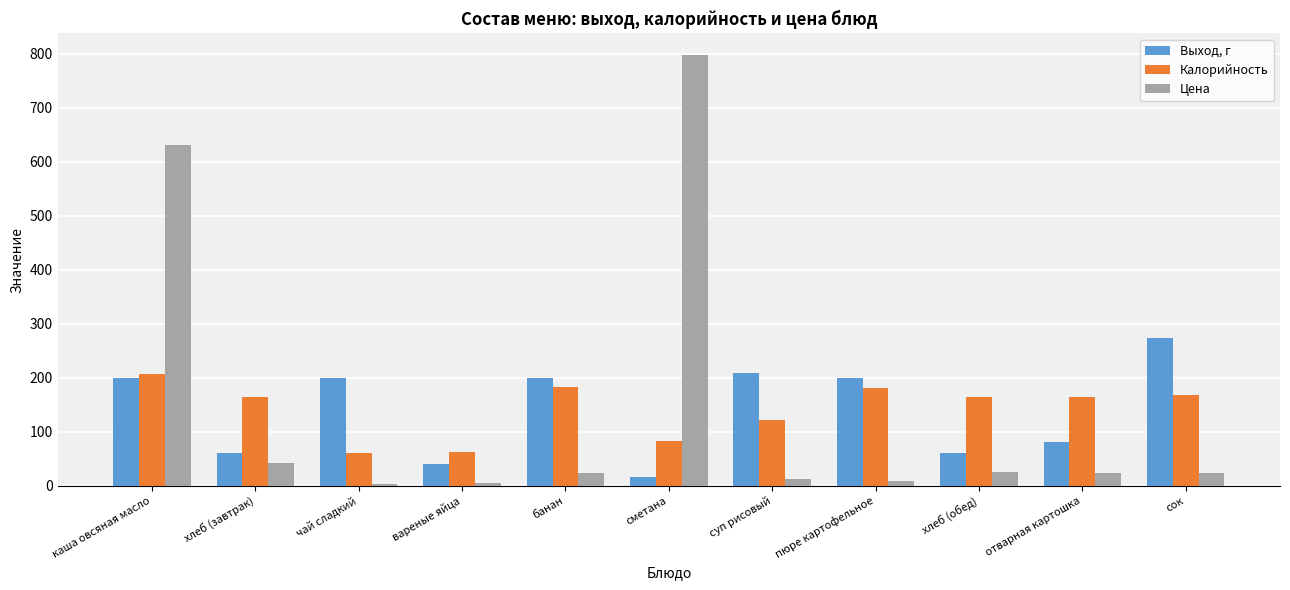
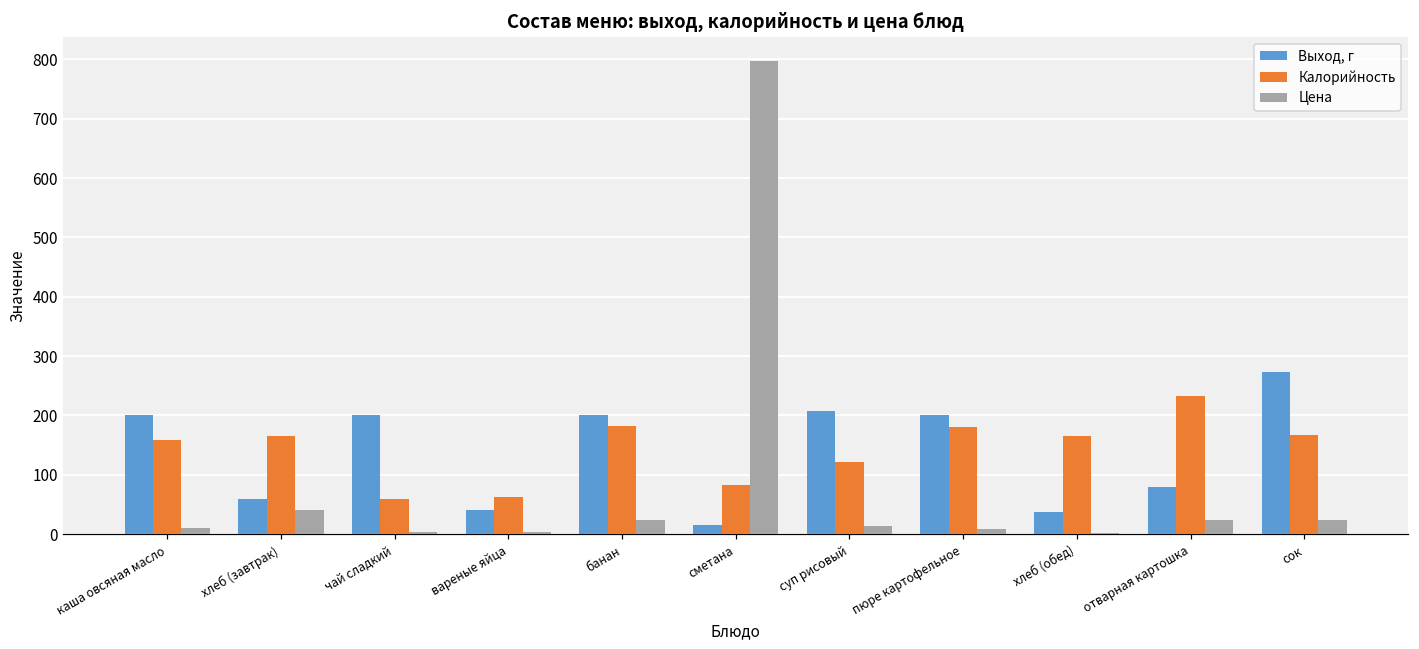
  {
    "Выход, г": {
      "каша овсяная масло": 200,
      "хлеб (завтрак)": 60,
      "чай сладкий": 200,
      "вареные яйца": 40,
      "банан": 200,
      "сметана": 20,
      "суп рисовый": 210,
      "пюре картофельное": 200,
-     "хлеб (обед)": 60,
+     "хлеб (обед)": 40,
      "отварная картошка": 80,
      "сок": 270
    },
    "Калорийность": {
-     "каша овсяная масло": 210,
+     "каша овсяная масло": 160,
      "хлеб (завтрак)": 170,
      "чай сладкий": 60,
      "вареные яйца": 60,
      "банан": 180,
      "сметана": 80,
      "суп рисовый": 120,
      "пюре картофельное": 180,
      "хлеб (обед)": 170,
-     "отварная картошка": 170,
+     "отварная картошка": 230,
      "сок": 170
    },
    "Цена": {
-     "каша овсяная масло": 630,
+     "каша овсяная масло": 10,
      "хлеб (завтрак)": 40,
      "банан": 20,
      "сметана": 800,
      "суп рисовый": 10,
      "пюре картофельное": 10,
-     "хлеб (обед)": 30,
+     "хлеб (обед)": 0,
      "отварная картошка": 20,
      "сок": 20
    }
  }
